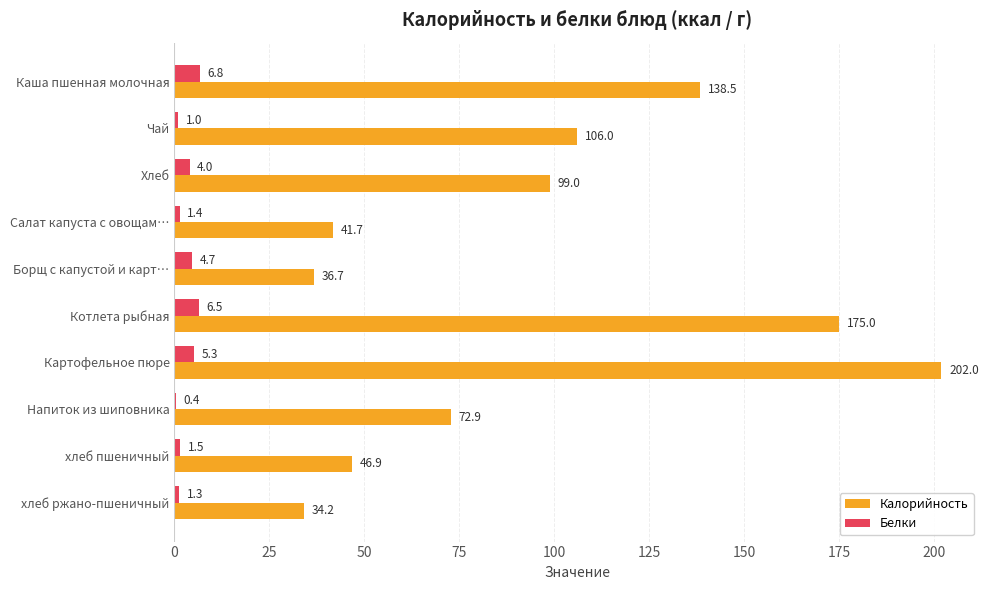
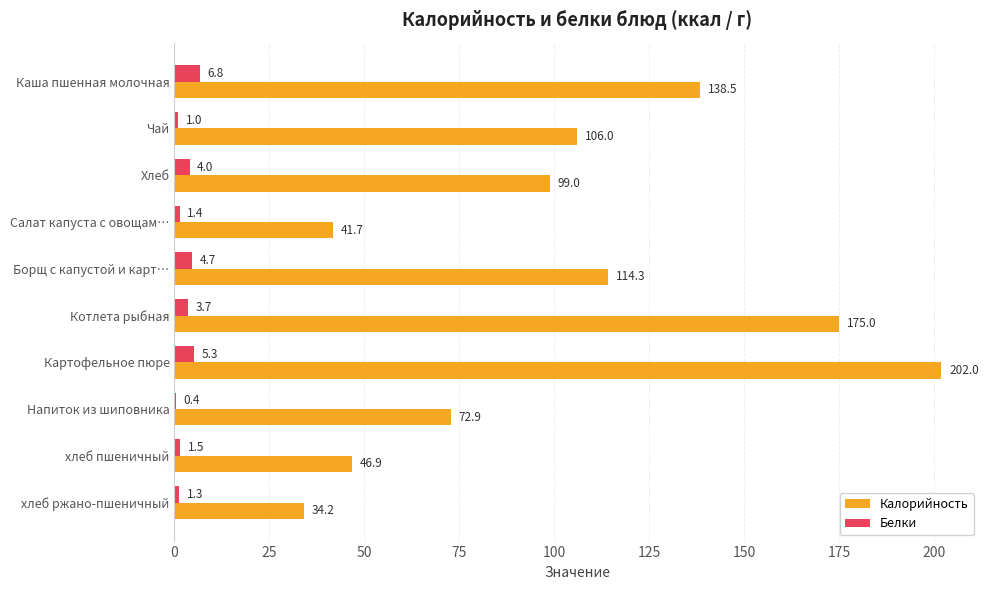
  {
    "Калорийность": {
      "Каша пшенная молочная": 138.5,
      "Чай": 106.0,
      "Хлеб": 99.0,
      "Салат капуста с овощам…": 41.7,
-     "Борщ с капустой и карт…": 36.7,
+     "Борщ с капустой и карт…": 114.3,
      "Котлета рыбная": 175.0,
      "Картофельное пюре": 202.0,
      "Напиток из шиповника": 72.9,
      "хлеб пшеничный": 46.9,
      "хлеб ржано-пшеничный": 34.2
    },
    "Белки": {
      "Каша пшенная молочная": 6.8,
      "Чай": 1.0,
      "Хлеб": 4.0,
      "Салат капуста с овощам…": 1.4,
      "Борщ с капустой и карт…": 4.7,
-     "Котлета рыбная": 6.5,
+     "Котлета рыбная": 3.7,
      "Картофельное пюре": 5.3,
      "Напиток из шиповника": 0.4,
      "хлеб пшеничный": 1.5,
      "хлеб ржано-пшеничный": 1.3
    }
  }
